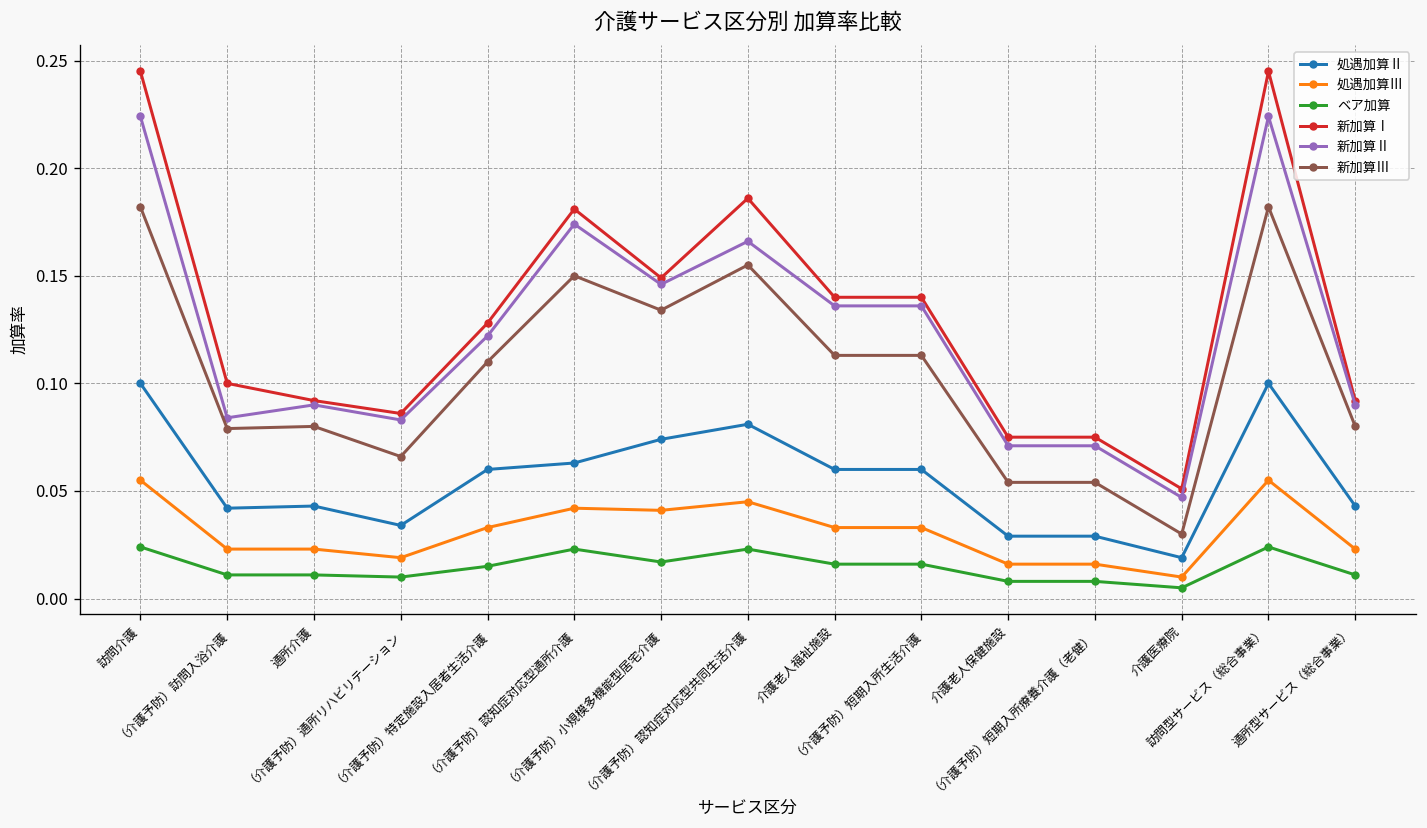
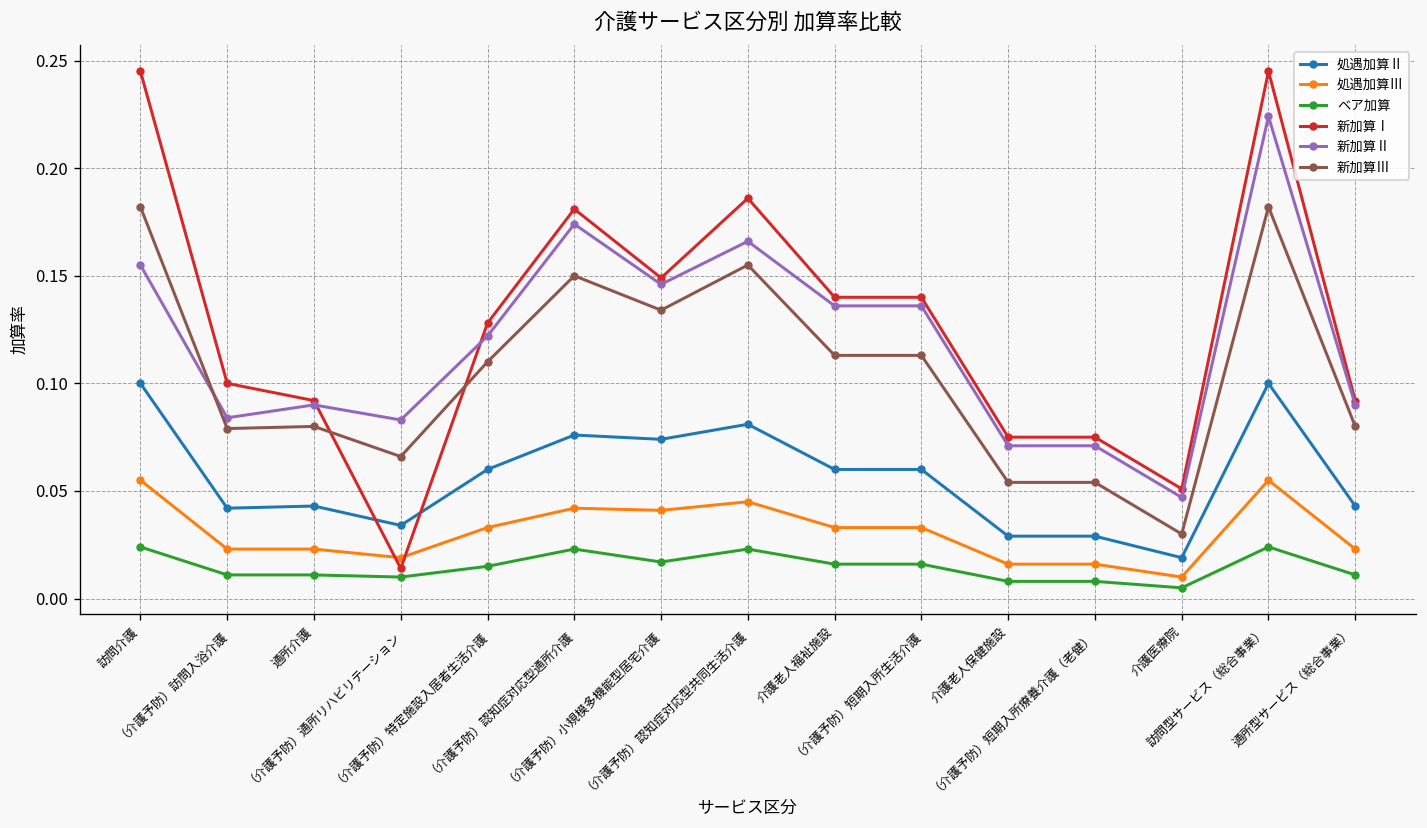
  {
    "処遇加算Ⅱ": {
      "訪問介護": 0.100,
      "（介護予防）訪問入浴介護": 0.042,
      "通所介護": 0.043,
      "（介護予防）通所リハビリテーション": 0.034,
      "（介護予防）特定施設入居者生活介護": 0.060,
-     "（介護予防）認知症対応型通所介護": 0.063,
+     "（介護予防）認知症対応型通所介護": 0.076,
      "（介護予防）小規模多機能型居宅介護": 0.074,
      "（介護予防）認知症対応型共同生活介護": 0.081,
      "介護老人福祉施設": 0.060,
      "（介護予防）短期入所生活介護": 0.060,
      "介護老人保健施設": 0.029,
      "（介護予防）短期入所療養介護（老健）": 0.029,
      "介護医療院": 0.019,
      "訪問型サービス（総合事業）": 0.100,
      "通所型サービス（総合事業）": 0.043
    },
    "処遇加算Ⅲ": {
      "訪問介護": 0.055,
      "（介護予防）訪問入浴介護": 0.023,
      "通所介護": 0.023,
      "（介護予防）通所リハビリテーション": 0.019,
      "（介護予防）特定施設入居者生活介護": 0.033,
      "（介護予防）認知症対応型通所介護": 0.042,
      "（介護予防）小規模多機能型居宅介護": 0.041,
      "（介護予防）認知症対応型共同生活介護": 0.045,
      "介護老人福祉施設": 0.033,
      "（介護予防）短期入所生活介護": 0.033,
      "介護老人保健施設": 0.016,
      "（介護予防）短期入所療養介護（老健）": 0.016,
      "介護医療院": 0.010,
      "訪問型サービス（総合事業）": 0.055,
      "通所型サービス（総合事業）": 0.023
    },
    "ベア加算": {
      "訪問介護": 0.024,
      "（介護予防）訪問入浴介護": 0.011,
      "通所介護": 0.011,
      "（介護予防）通所リハビリテーション": 0.010,
      "（介護予防）特定施設入居者生活介護": 0.015,
      "（介護予防）認知症対応型通所介護": 0.023,
      "（介護予防）小規模多機能型居宅介護": 0.017,
      "（介護予防）認知症対応型共同生活介護": 0.023,
      "介護老人福祉施設": 0.016,
      "（介護予防）短期入所生活介護": 0.016,
      "介護老人保健施設": 0.008,
      "（介護予防）短期入所療養介護（老健）": 0.008,
      "介護医療院": 0.005,
      "訪問型サービス（総合事業）": 0.024,
      "通所型サービス（総合事業）": 0.011
    },
    "新加算Ⅰ": {
      "訪問介護": 0.245,
      "（介護予防）訪問入浴介護": 0.100,
      "通所介護": 0.092,
-     "（介護予防）通所リハビリテーション": 0.086,
+     "（介護予防）通所リハビリテーション": 0.014,
      "（介護予防）特定施設入居者生活介護": 0.128,
      "（介護予防）認知症対応型通所介護": 0.181,
      "（介護予防）小規模多機能型居宅介護": 0.149,
      "（介護予防）認知症対応型共同生活介護": 0.186,
      "介護老人福祉施設": 0.140,
      "（介護予防）短期入所生活介護": 0.140,
      "介護老人保健施設": 0.075,
      "（介護予防）短期入所療養介護（老健）": 0.075,
      "介護医療院": 0.051,
      "訪問型サービス（総合事業）": 0.245,
      "通所型サービス（総合事業）": 0.092
    },
    "新加算Ⅱ": {
-     "訪問介護": 0.224,
+     "訪問介護": 0.155,
      "（介護予防）訪問入浴介護": 0.084,
      "通所介護": 0.090,
      "（介護予防）通所リハビリテーション": 0.083,
      "（介護予防）特定施設入居者生活介護": 0.122,
      "（介護予防）認知症対応型通所介護": 0.174,
      "（介護予防）小規模多機能型居宅介護": 0.146,
      "（介護予防）認知症対応型共同生活介護": 0.166,
      "介護老人福祉施設": 0.136,
      "（介護予防）短期入所生活介護": 0.136,
      "介護老人保健施設": 0.071,
      "（介護予防）短期入所療養介護（老健）": 0.071,
      "介護医療院": 0.047,
      "訪問型サービス（総合事業）": 0.224,
      "通所型サービス（総合事業）": 0.090
    },
    "新加算Ⅲ": {
      "訪問介護": 0.182,
      "（介護予防）訪問入浴介護": 0.079,
      "通所介護": 0.080,
      "（介護予防）通所リハビリテーション": 0.066,
      "（介護予防）特定施設入居者生活介護": 0.110,
      "（介護予防）認知症対応型通所介護": 0.150,
      "（介護予防）小規模多機能型居宅介護": 0.134,
      "（介護予防）認知症対応型共同生活介護": 0.155,
      "介護老人福祉施設": 0.113,
      "（介護予防）短期入所生活介護": 0.113,
      "介護老人保健施設": 0.054,
      "（介護予防）短期入所療養介護（老健）": 0.054,
      "介護医療院": 0.030,
      "訪問型サービス（総合事業）": 0.182,
      "通所型サービス（総合事業）": 0.080
    }
  }
